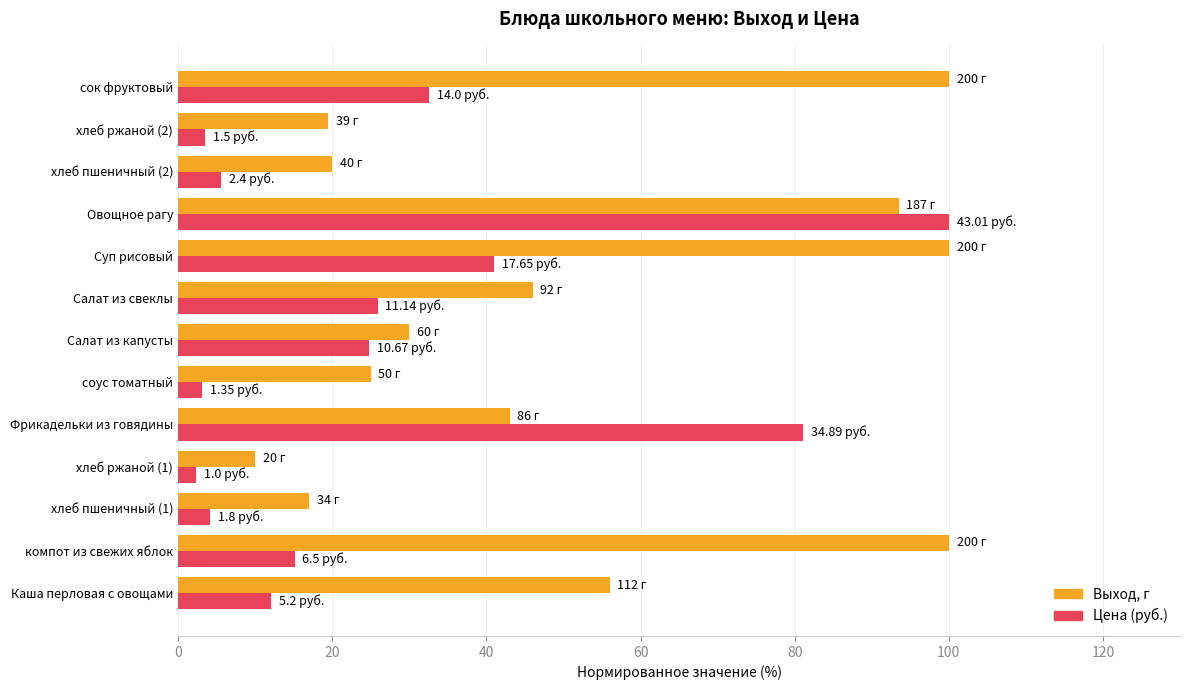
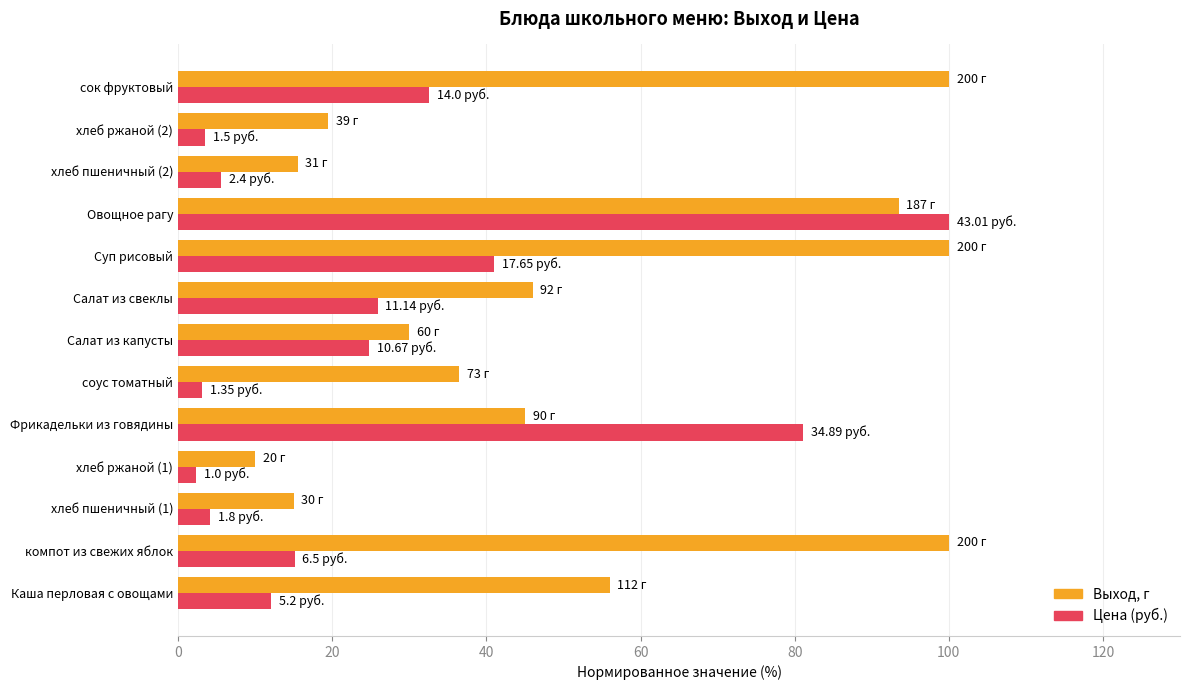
  {
    "Выход, г": {
-     "хлеб пшеничный (2)": 40,
-     "соус томатный": 50,
-     "Фрикадельки из говядины": 86,
-     "хлеб пшеничный (1)": 34
+     "хлеб пшеничный (2)": 31,
+     "соус томатный": 73,
+     "Фрикадельки из говядины": 90,
+     "хлеб пшеничный (1)": 30
    }
  }
